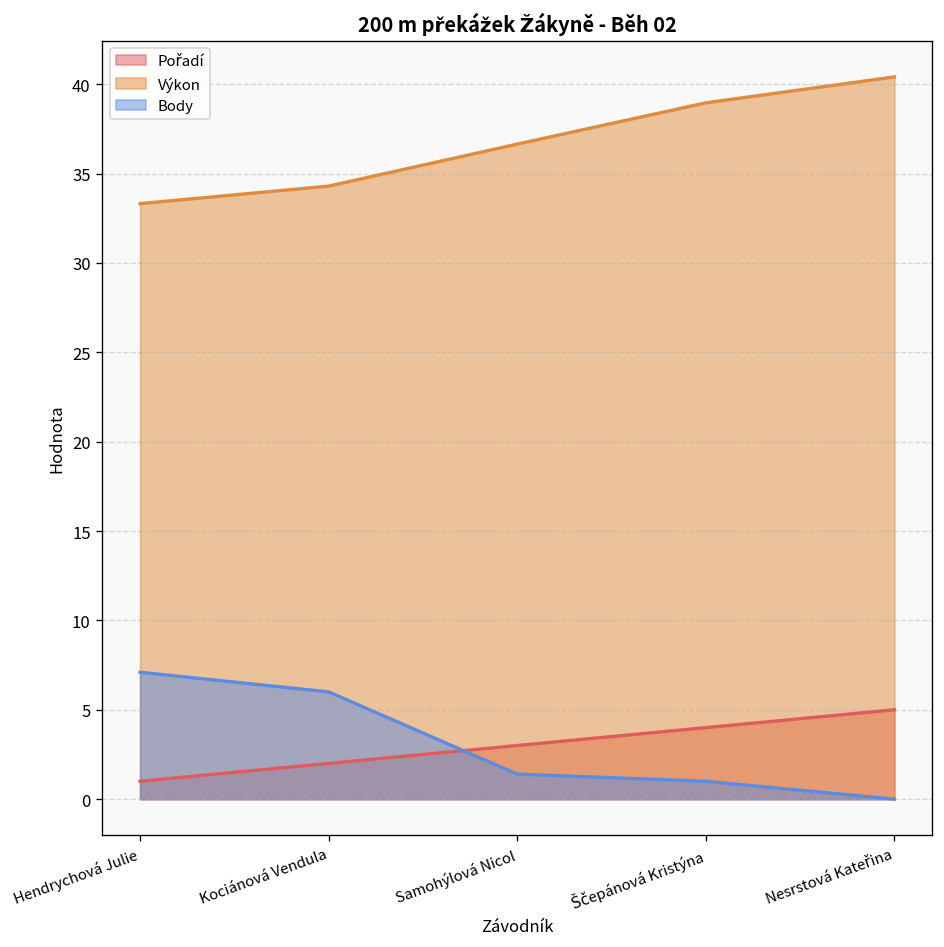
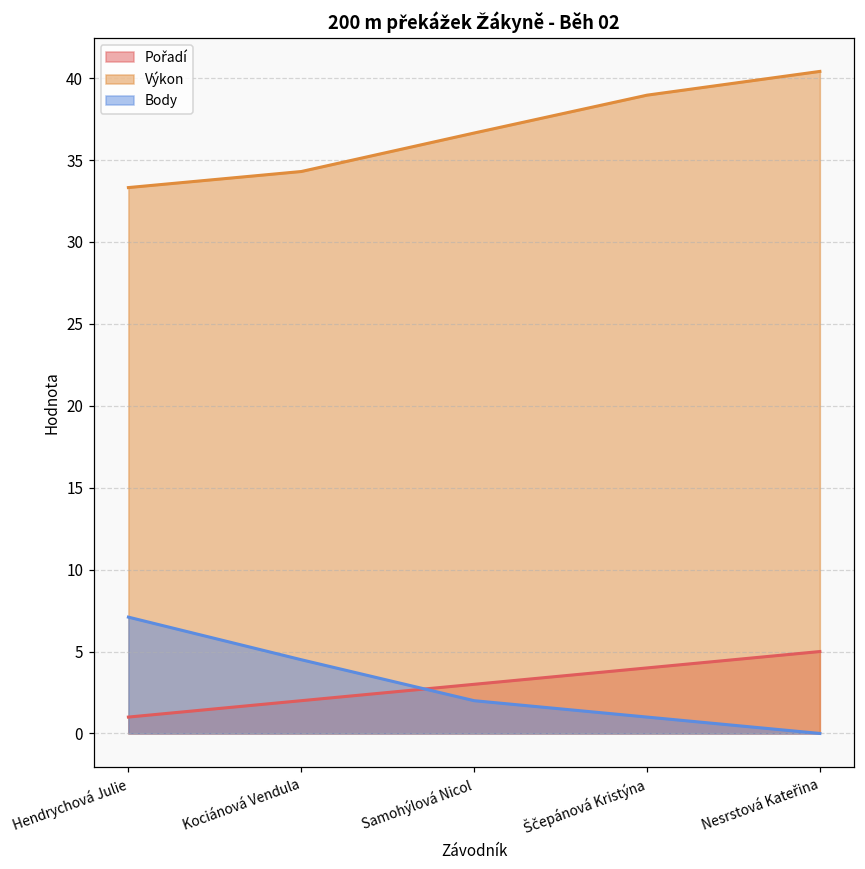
  {
    "Body": {
      "Hendrychová Julie": 7.1,
-     "Kociánová Vendula": 6.0,
-     "Samohýlová Nicol": 1.4,
+     "Kociánová Vendula": 4.5,
+     "Samohýlová Nicol": 2.0,
      "Ščepánová Kristýna": 1.0,
      "Nesrstová Kateřina": 0.0
    }
  }
